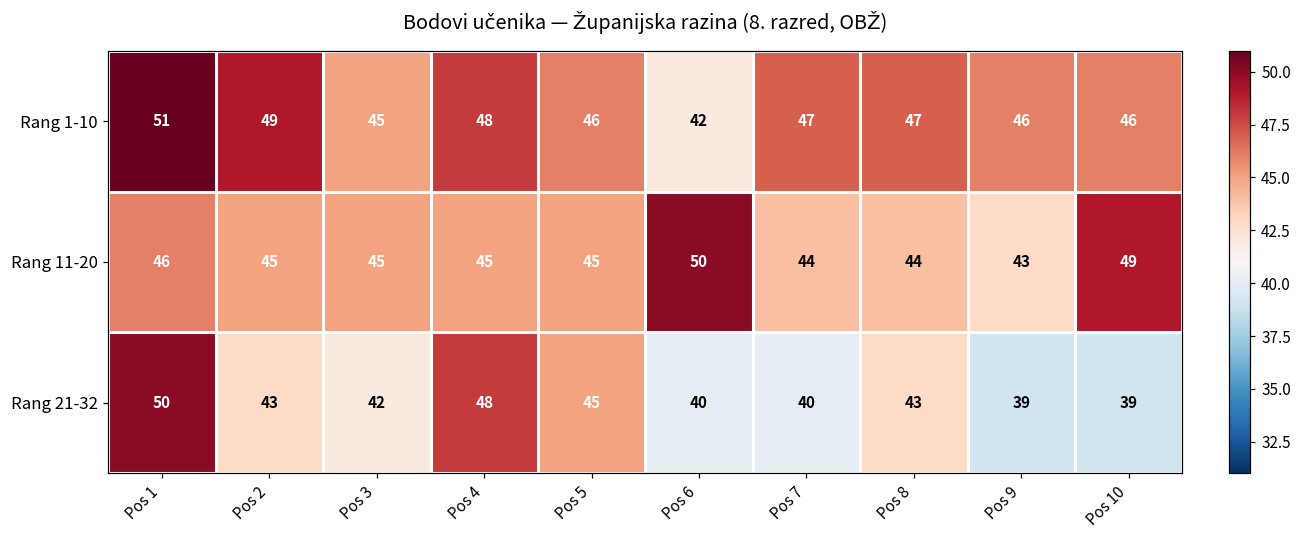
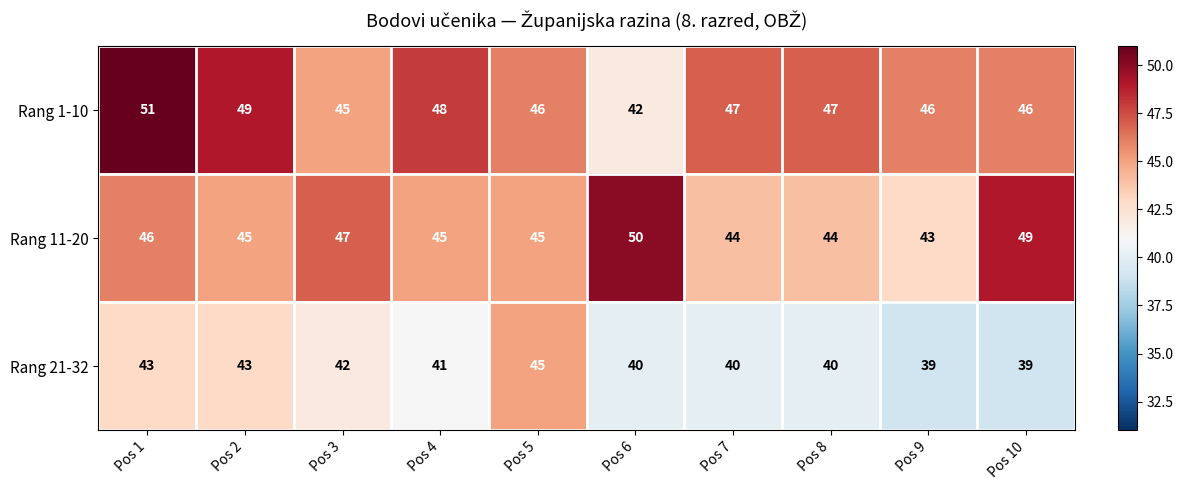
  {
    "Rang 1-10": {
      "Pos 1": 51,
      "Pos 2": 49,
      "Pos 3": 45,
      "Pos 4": 48,
      "Pos 5": 46,
      "Pos 6": 42,
      "Pos 7": 47,
      "Pos 8": 47,
      "Pos 9": 46,
      "Pos 10": 46
    },
    "Rang 11-20": {
      "Pos 1": 46,
      "Pos 2": 45,
-     "Pos 3": 45,
+     "Pos 3": 47,
      "Pos 4": 45,
      "Pos 5": 45,
      "Pos 6": 50,
      "Pos 7": 44,
      "Pos 8": 44,
      "Pos 9": 43,
      "Pos 10": 49
    },
    "Rang 21-32": {
-     "Pos 1": 50,
+     "Pos 1": 43,
      "Pos 2": 43,
      "Pos 3": 42,
-     "Pos 4": 48,
+     "Pos 4": 41,
      "Pos 5": 45,
      "Pos 6": 40,
      "Pos 7": 40,
-     "Pos 8": 43,
+     "Pos 8": 40,
      "Pos 9": 39,
      "Pos 10": 39
    }
  }
